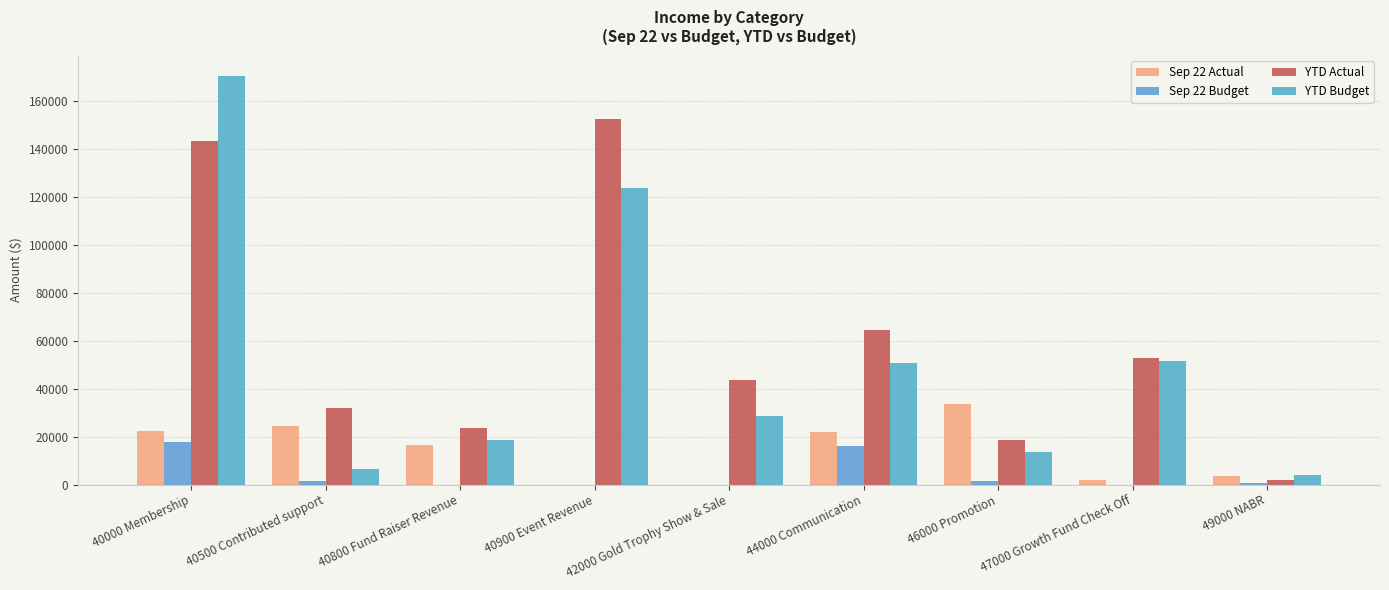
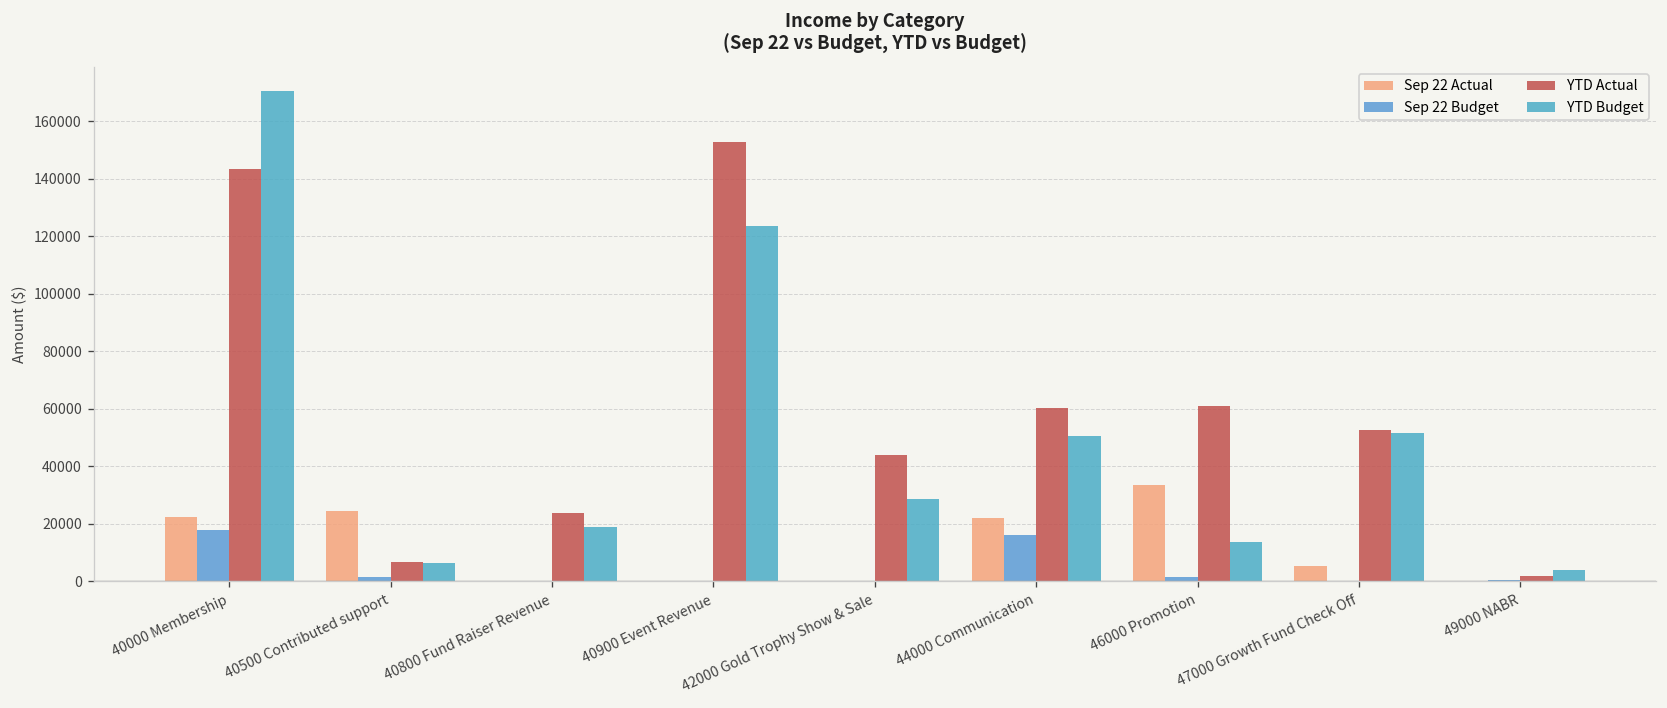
  {
    "Sep 22 Actual": {
      "40000 Membership": 22000,
      "40500 Contributed support": 25000,
-     "40800 Fund Raiser Revenue": 17000,
+     "40800 Fund Raiser Revenue": 0,
      "40900 Event Revenue": 0,
      "42000 Gold Trophy Show & Sale": 0,
      "44000 Communication": 22000,
      "46000 Promotion": 34000,
-     "47000 Growth Fund Check Off": 2000,
-     "49000 NABR": 4000
+     "47000 Growth Fund Check Off": 6000,
+     "49000 NABR": 0
    },
    "YTD Actual": {
      "40000 Membership": 143000,
-     "40500 Contributed support": 32000,
+     "40500 Contributed support": 7000,
      "40800 Fund Raiser Revenue": 24000,
      "40900 Event Revenue": 153000,
      "42000 Gold Trophy Show & Sale": 44000,
-     "44000 Communication": 64000,
-     "46000 Promotion": 19000,
+     "44000 Communication": 60000,
+     "46000 Promotion": 61000,
      "47000 Growth Fund Check Off": 53000,
      "49000 NABR": 2000
    }
  }
